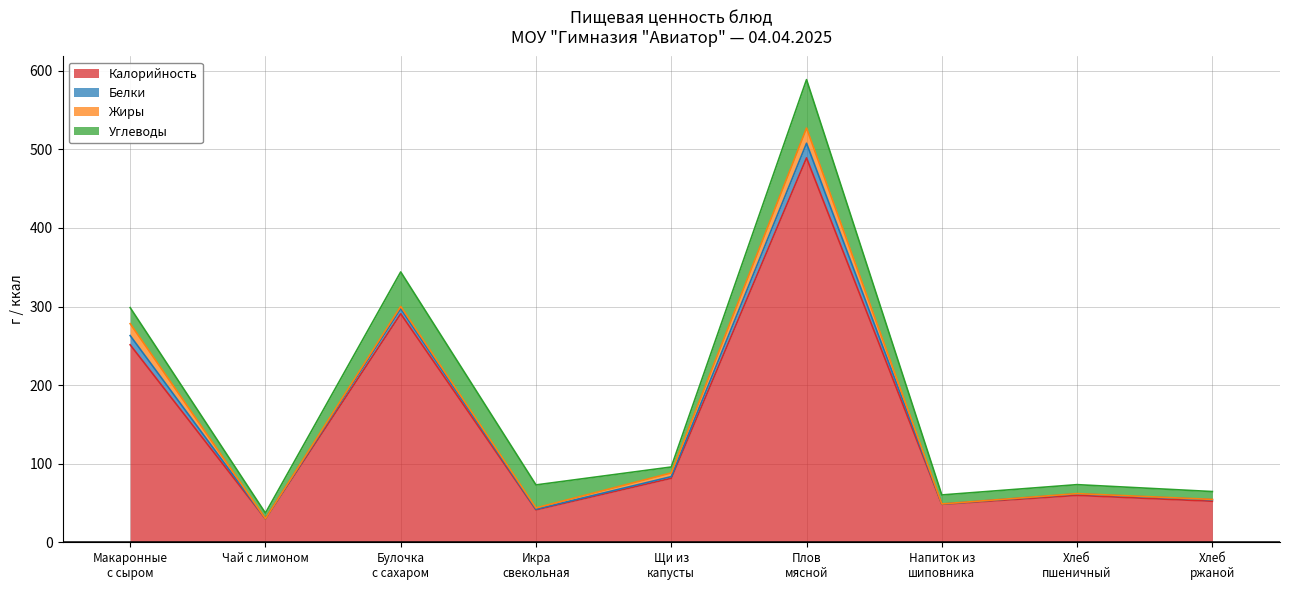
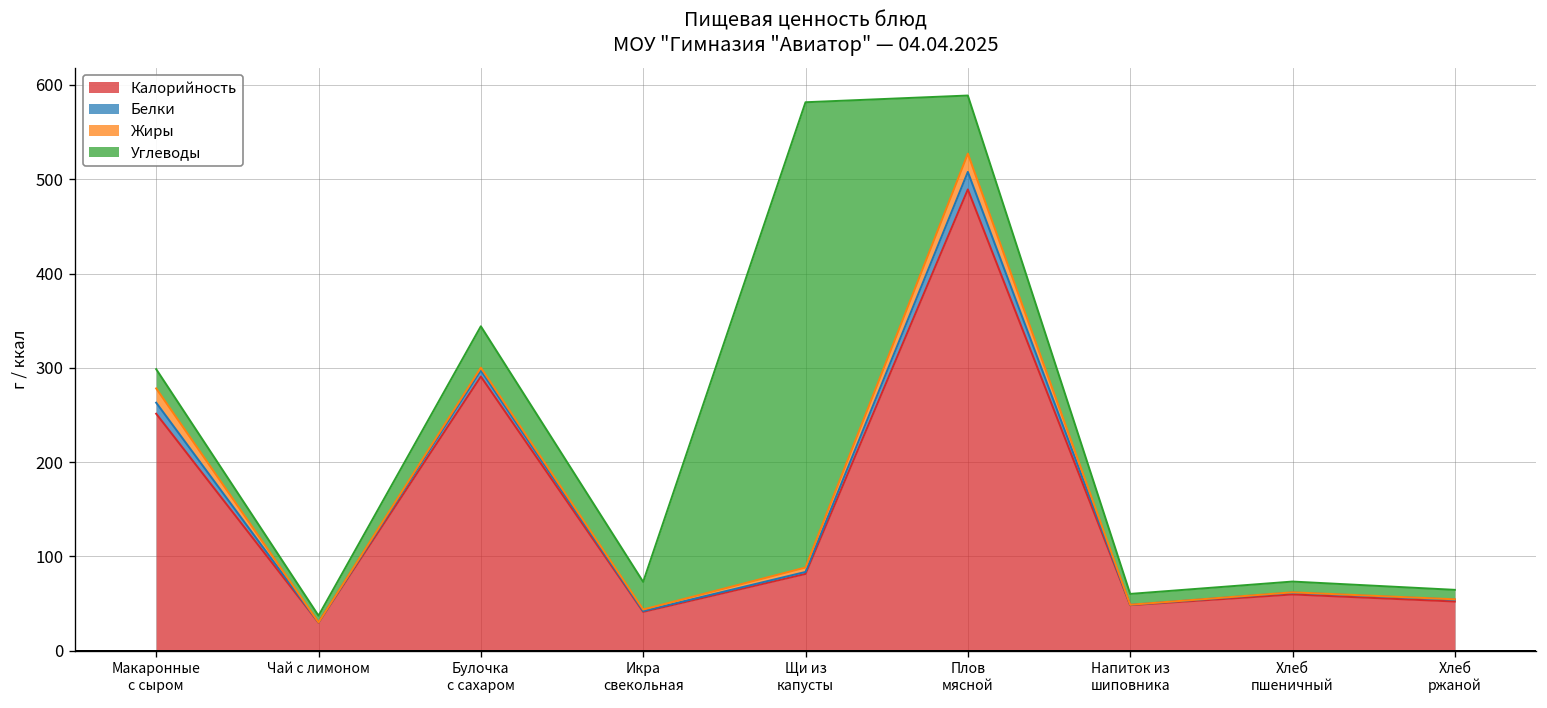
  {
    "Калорийность": {
      "Макаронные с сыром": 250,
      "Булочка с сахаром": 290,
      "Плов мясной": 490
    },
    "Белки": {
      "Макаронные с сыром": 10,
      "Плов мясной": 20
    },
    "Жиры": {
      "Макаронные с сыром": 20,
      "Щи из капусты": 0,
      "Плов мясной": 20
    },
    "Углеводы": {
      "Макаронные с сыром": 20,
      "Чай с лимоном": 10,
      "Булочка с сахаром": 40,
      "Икра свекольная": 30,
-     "Щи из капусты": 10,
+     "Щи из капусты": 490,
      "Плов мясной": 60,
      "Напиток из шиповника": 10,
      "Хлеб пшеничный": 10,
      "Хлеб ржаной": 10
    }
  }
